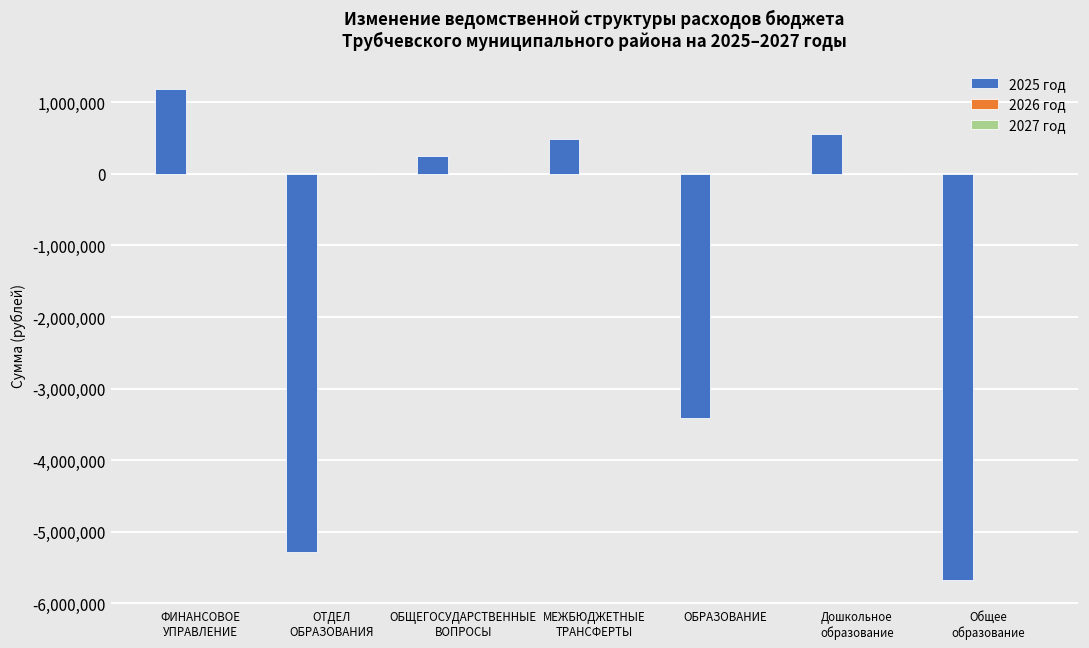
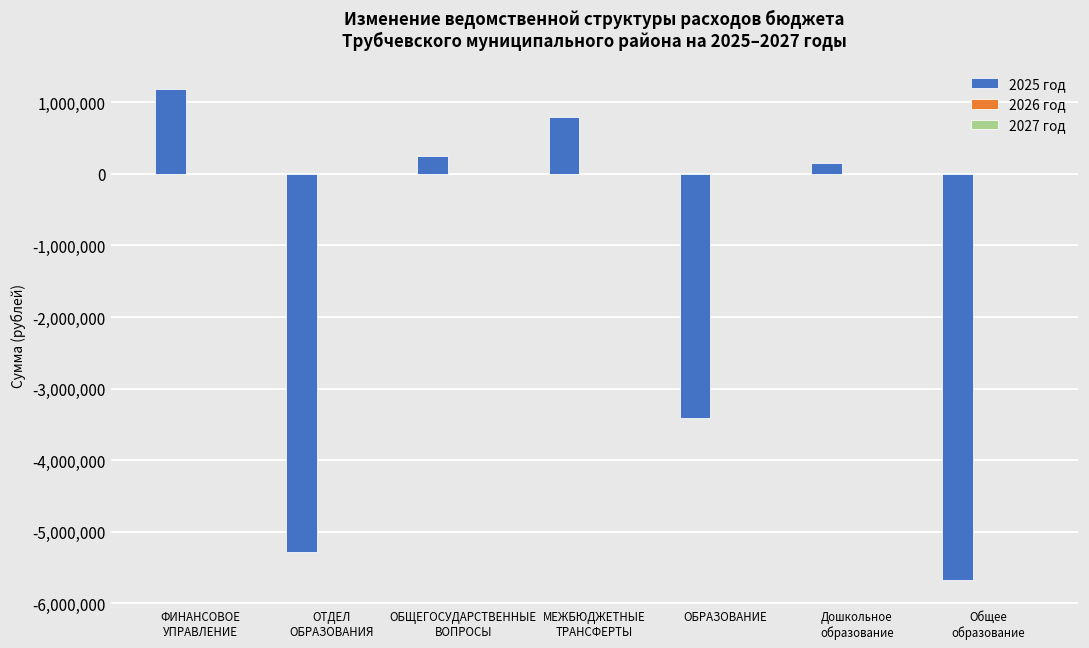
  {
    "2025 год": {
      "ФИНАНСОВОЕ УПРАВЛЕНИЕ": "1,200,000",
      "ОТДЕЛ ОБРАЗОВАНИЯ": "-5,300,000",
      "ОБЩЕГОСУДАРСТВЕННЫЕ ВОПРОСЫ": "200,000",
-     "МЕЖБЮДЖЕТНЫЕ ТРАНСФЕРТЫ": "500,000",
+     "МЕЖБЮДЖЕТНЫЕ ТРАНСФЕРТЫ": "800,000",
      "ОБРАЗОВАНИЕ": "-3,400,000",
-     "Дошкольное образование": "600,000",
+     "Дошкольное образование": "100,000",
      "Общее образование": "-5,700,000"
    },
    "2026 год": {
      "ФИНАНСОВОЕ УПРАВЛЕНИЕ": "0",
      "ОТДЕЛ ОБРАЗОВАНИЯ": "0",
      "ОБЩЕГОСУДАРСТВЕННЫЕ ВОПРОСЫ": "0",
      "МЕЖБЮДЖЕТНЫЕ ТРАНСФЕРТЫ": "0",
      "ОБРАЗОВАНИЕ": "0",
      "Дошкольное образование": "0",
      "Общее образование": "0"
    },
    "2027 год": {
      "ФИНАНСОВОЕ УПРАВЛЕНИЕ": "0",
      "ОТДЕЛ ОБРАЗОВАНИЯ": "0",
      "ОБЩЕГОСУДАРСТВЕННЫЕ ВОПРОСЫ": "0",
      "МЕЖБЮДЖЕТНЫЕ ТРАНСФЕРТЫ": "0",
      "ОБРАЗОВАНИЕ": "0",
      "Дошкольное образование": "0",
      "Общее образование": "0"
    }
  }
